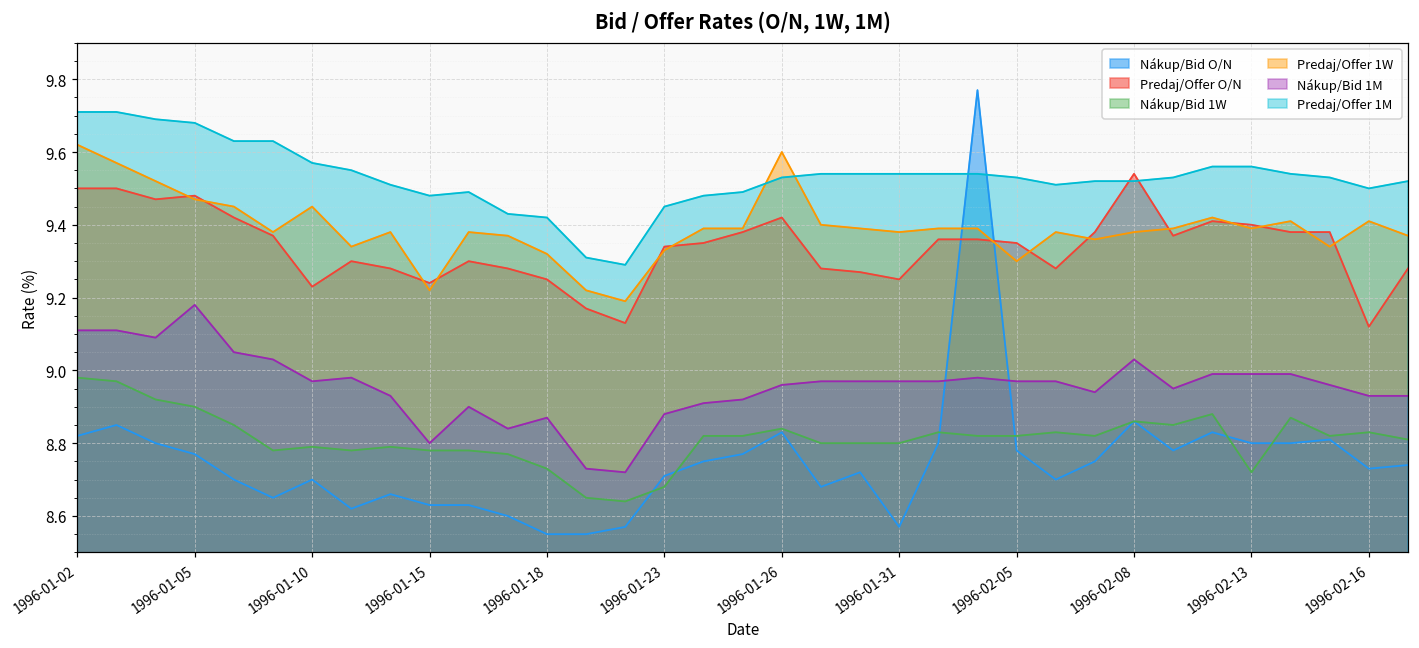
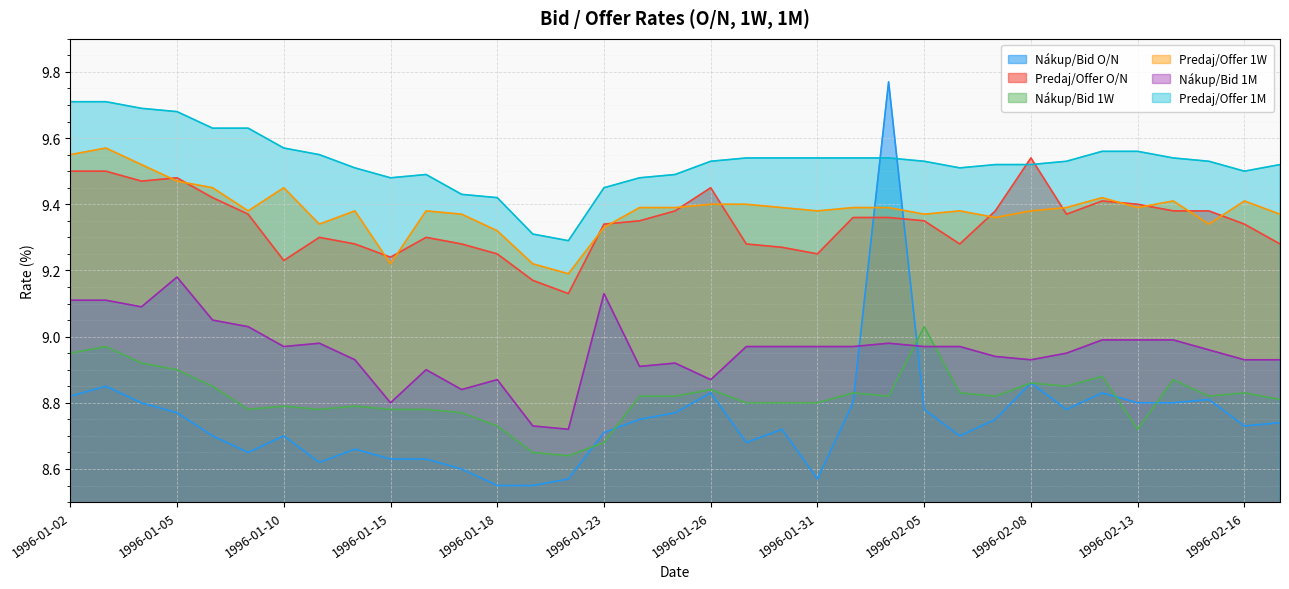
  {
    "Predaj/Offer O/N": {
      "1996-01-02": 9.50,
      "1996-01-05": 9.48,
      "1996-01-10": 9.23,
      "1996-01-15": 9.24,
      "1996-01-18": 9.25,
      "1996-01-23": 9.34,
-     "1996-01-26": 9.42,
+     "1996-01-26": 9.45,
      "1996-01-31": 9.25,
      "1996-02-05": 9.35,
      "1996-02-08": 9.54,
      "1996-02-13": 9.40,
-     "1996-02-16": 9.12
+     "1996-02-16": 9.34
    },
    "Nákup/Bid 1W": {
-     "1996-01-02": 8.98,
+     "1996-01-02": 8.95,
      "1996-01-05": 8.90,
      "1996-01-10": 8.79,
      "1996-01-15": 8.78,
      "1996-01-18": 8.73,
      "1996-01-23": 8.68,
      "1996-01-26": 8.84,
      "1996-01-31": 8.80,
-     "1996-02-05": 8.82,
+     "1996-02-05": 9.03,
      "1996-02-13": 8.72,
      "1996-02-16": 8.83
    },
    "Predaj/Offer 1W": {
-     "1996-01-02": 9.62,
+     "1996-01-02": 9.55,
      "1996-01-05": 9.47,
      "1996-01-10": 9.45,
      "1996-01-15": 9.22,
      "1996-01-18": 9.32,
      "1996-01-23": 9.33,
-     "1996-01-26": 9.6,
+     "1996-01-26": 9.4,
      "1996-01-31": 9.38,
-     "1996-02-05": 9.30,
+     "1996-02-05": 9.37,
      "1996-02-08": 9.38,
      "1996-02-13": 9.39,
      "1996-02-16": 9.41
    },
    "Nákup/Bid 1M": {
      "1996-01-02": 9.11,
      "1996-01-05": 9.18,
      "1996-01-10": 8.97,
      "1996-01-15": 8.80,
      "1996-01-18": 8.87,
-     "1996-01-23": 8.88,
-     "1996-01-26": 8.96,
+     "1996-01-23": 9.13,
+     "1996-01-26": 8.87,
      "1996-01-31": 8.97,
      "1996-02-05": 8.97,
-     "1996-02-08": 9.03,
+     "1996-02-08": 8.93,
      "1996-02-13": 8.99,
      "1996-02-16": 8.93
    }
  }
